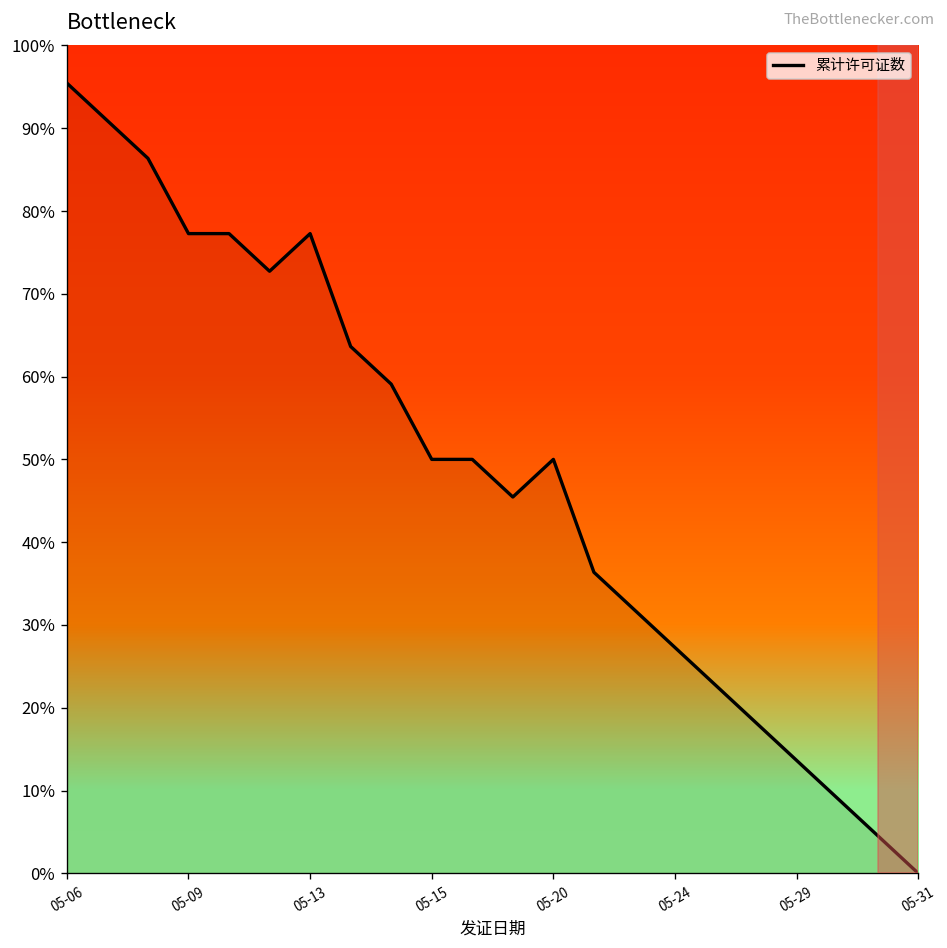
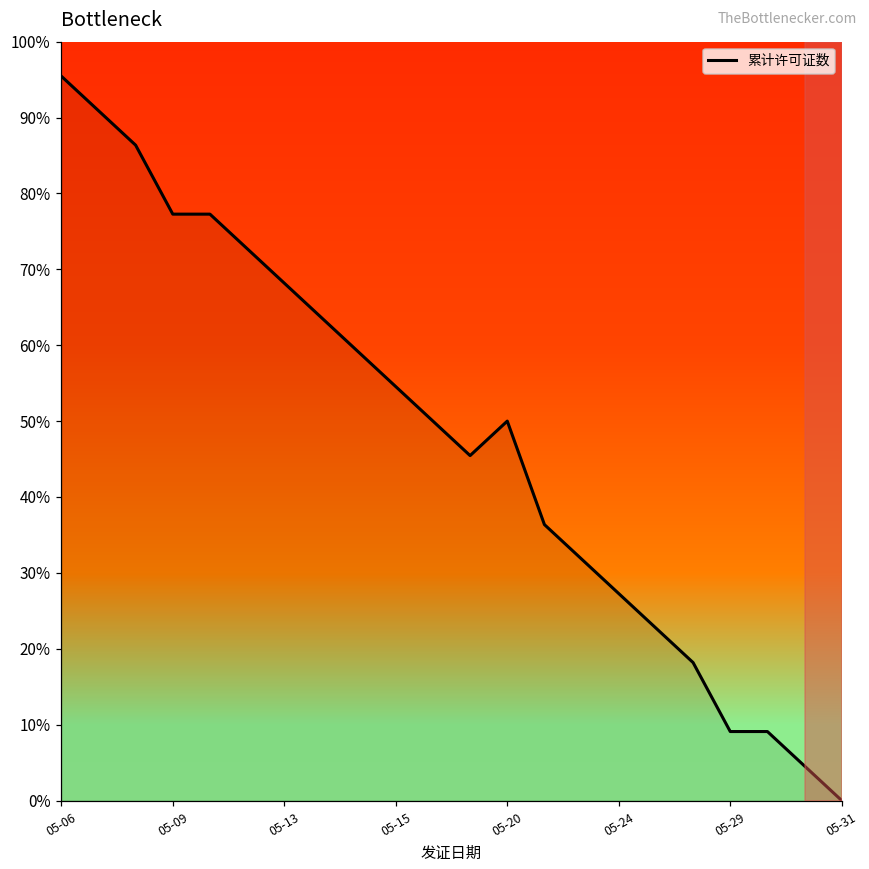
  {
    "05-06": "95%",
    "05-09": "77%",
-   "05-13": "77%",
-   "05-15": "50%",
+   "05-13": "68%",
+   "05-15": "55%",
    "05-20": "50%",
    "05-24": "27%",
-   "05-29": "14%"
+   "05-29": "9%"
  }
